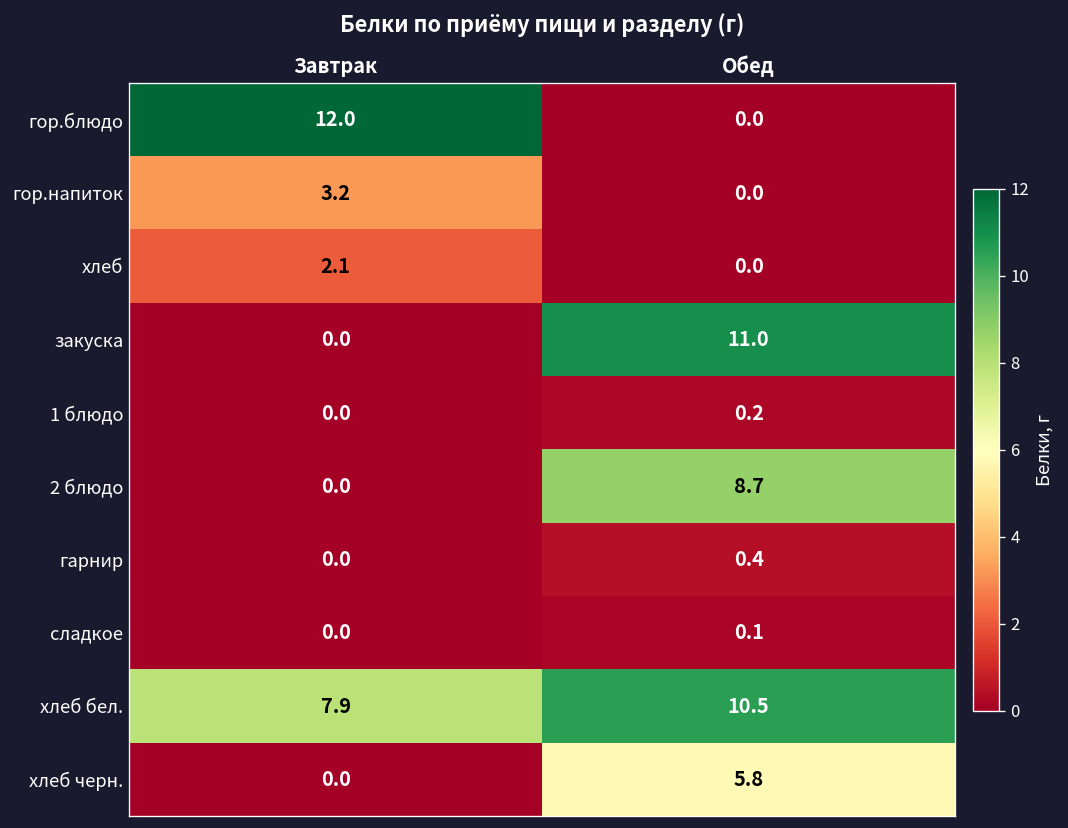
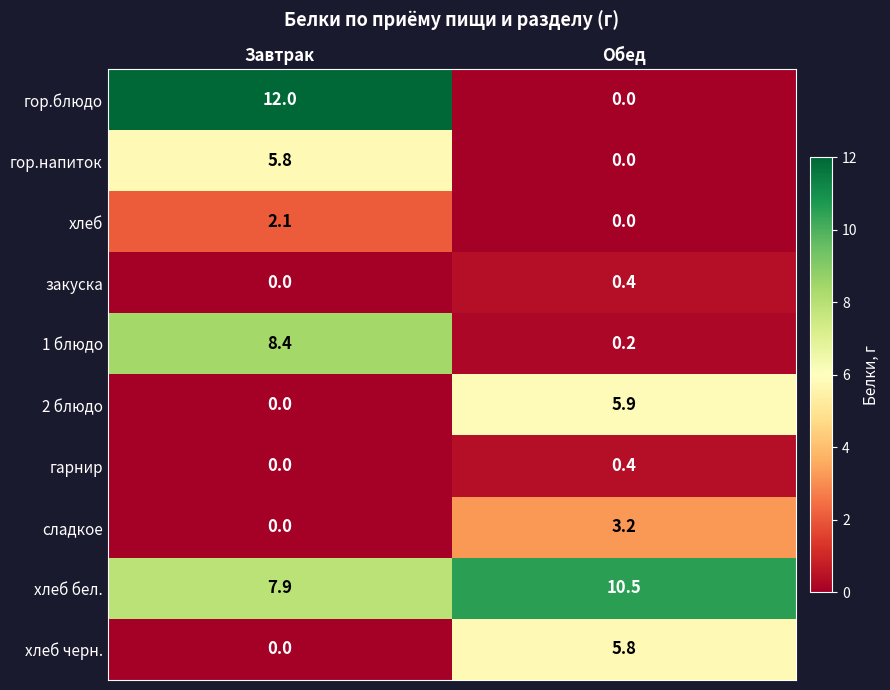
  {
    "гор.блюдо": {
      "Завтрак": 12.0,
      "Обед": 0.0
    },
    "гор.напиток": {
-     "Завтрак": 3.2,
+     "Завтрак": 5.8,
      "Обед": 0.0
    },
    "хлеб": {
      "Завтрак": 2.1,
      "Обед": 0.0
    },
    "закуска": {
      "Завтрак": 0.0,
-     "Обед": 11.0
+     "Обед": 0.4
    },
    "1 блюдо": {
-     "Завтрак": 0.0,
+     "Завтрак": 8.4,
      "Обед": 0.2
    },
    "2 блюдо": {
      "Завтрак": 0.0,
-     "Обед": 8.7
+     "Обед": 5.9
    },
    "гарнир": {
      "Завтрак": 0.0,
      "Обед": 0.4
    },
    "сладкое": {
      "Завтрак": 0.0,
-     "Обед": 0.1
+     "Обед": 3.2
    },
    "хлеб бел.": {
      "Завтрак": 7.9,
      "Обед": 10.5
    },
    "хлеб черн.": {
      "Завтрак": 0.0,
      "Обед": 5.8
    }
  }
